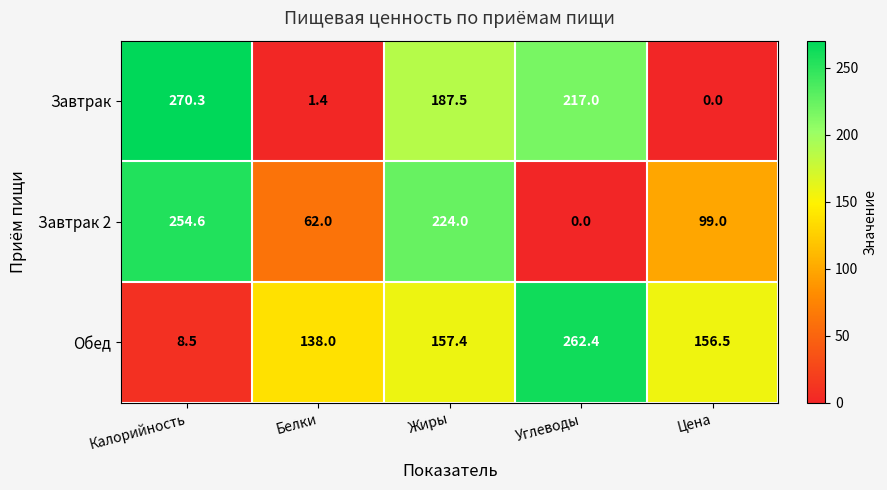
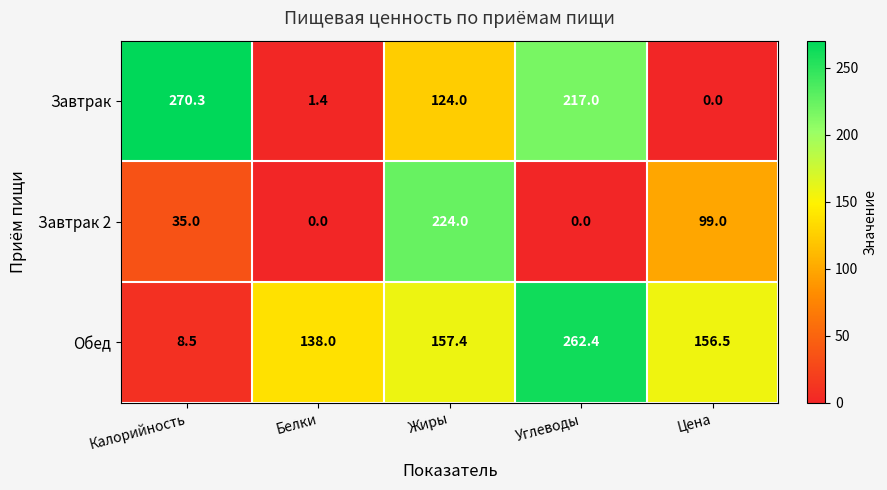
  {
    "Завтрак": {
      "Калорийность": 270.3,
      "Белки": 1.4,
-     "Жиры": 187.5,
+     "Жиры": 124.0,
      "Углеводы": 217.0,
      "Цена": 0.0
    },
    "Завтрак 2": {
-     "Калорийность": 254.6,
-     "Белки": 62.0,
+     "Калорийность": 35.0,
+     "Белки": 0.0,
      "Жиры": 224.0,
      "Углеводы": 0.0,
      "Цена": 99.0
    },
    "Обед": {
      "Калорийность": 8.5,
      "Белки": 138.0,
      "Жиры": 157.4,
      "Углеводы": 262.4,
      "Цена": 156.5
    }
  }
